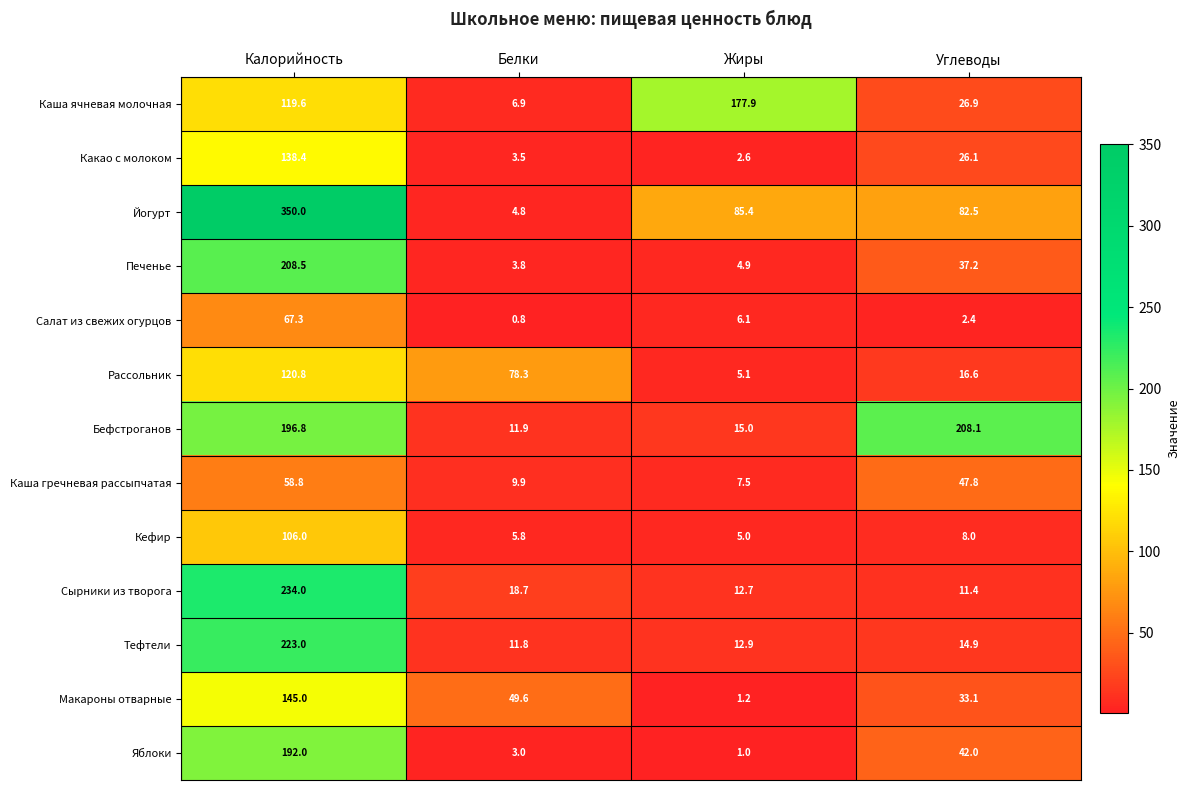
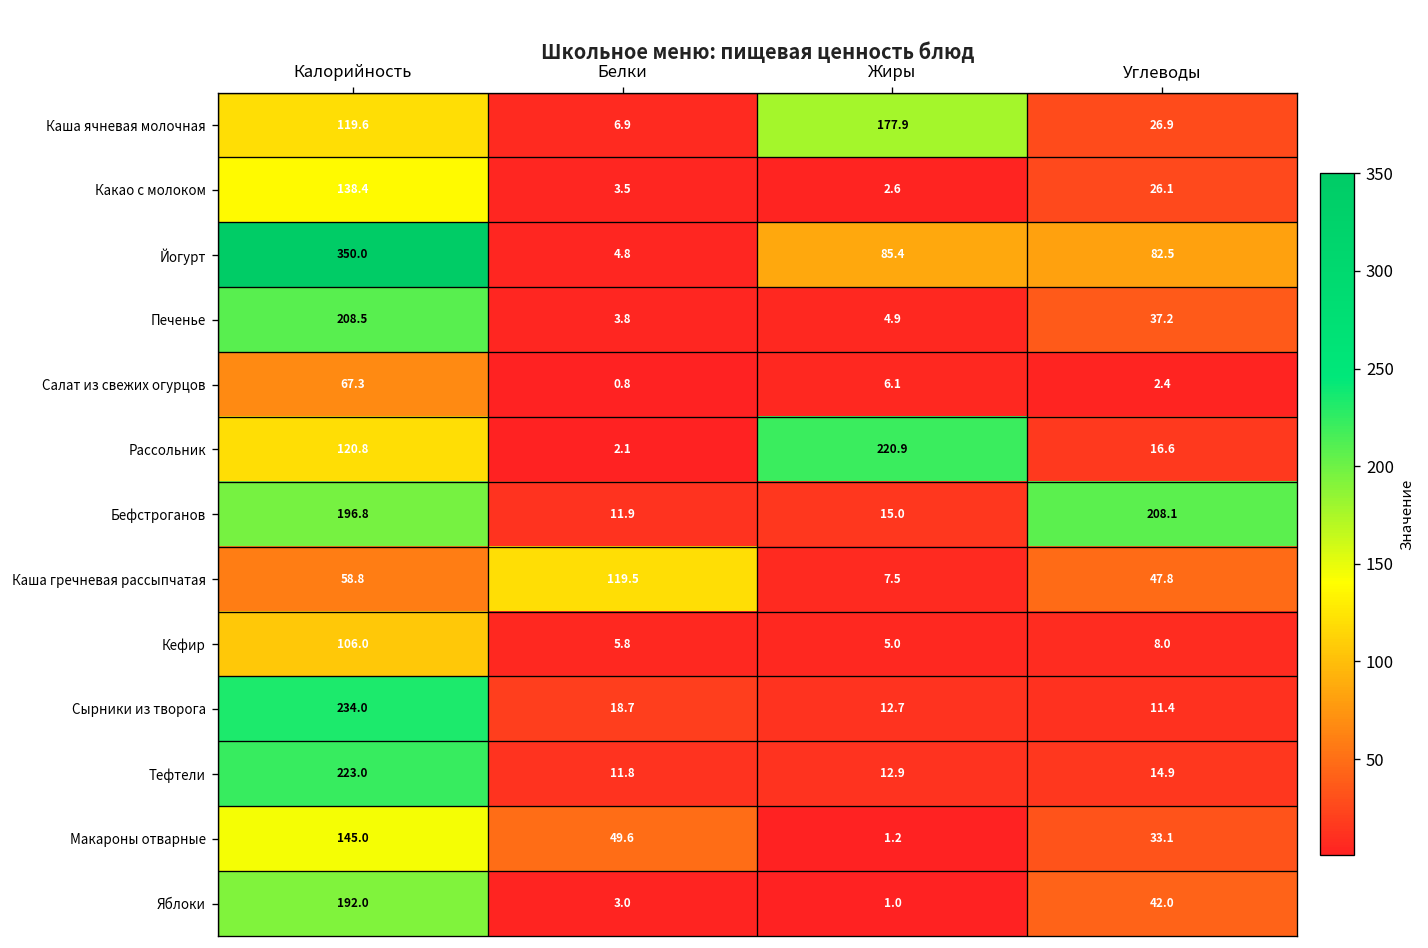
  {
    "Каша ячневая молочная": {
      "Калорийность": 119.6,
      "Белки": 6.9,
      "Жиры": 177.9,
      "Углеводы": 26.9
    },
    "Какао с молоком": {
      "Калорийность": 138.4,
      "Белки": 3.5,
      "Жиры": 2.6,
      "Углеводы": 26.1
    },
    "Йогурт": {
      "Калорийность": 350.0,
      "Белки": 4.8,
      "Жиры": 85.4,
      "Углеводы": 82.5
    },
    "Печенье": {
      "Калорийность": 208.5,
      "Белки": 3.8,
      "Жиры": 4.9,
      "Углеводы": 37.2
    },
    "Салат из свежих огурцов": {
      "Калорийность": 67.3,
      "Белки": 0.8,
      "Жиры": 6.1,
      "Углеводы": 2.4
    },
    "Рассольник": {
      "Калорийность": 120.8,
-     "Белки": 78.3,
-     "Жиры": 5.1,
+     "Белки": 2.1,
+     "Жиры": 220.9,
      "Углеводы": 16.6
    },
    "Бефстроганов": {
      "Калорийность": 196.8,
      "Белки": 11.9,
      "Жиры": 15.0,
      "Углеводы": 208.1
    },
    "Каша гречневая рассыпчатая": {
      "Калорийность": 58.8,
-     "Белки": 9.9,
+     "Белки": 119.5,
      "Жиры": 7.5,
      "Углеводы": 47.8
    },
    "Кефир": {
      "Калорийность": 106.0,
      "Белки": 5.8,
      "Жиры": 5.0,
      "Углеводы": 8.0
    },
    "Сырники из творога": {
      "Калорийность": 234.0,
      "Белки": 18.7,
      "Жиры": 12.7,
      "Углеводы": 11.4
    },
    "Тефтели": {
      "Калорийность": 223.0,
      "Белки": 11.8,
      "Жиры": 12.9,
      "Углеводы": 14.9
    },
    "Макароны отварные": {
      "Калорийность": 145.0,
      "Белки": 49.6,
      "Жиры": 1.2,
      "Углеводы": 33.1
    },
    "Яблоки": {
      "Калорийность": 192.0,
      "Белки": 3.0,
      "Жиры": 1.0,
      "Углеводы": 42.0
    }
  }
